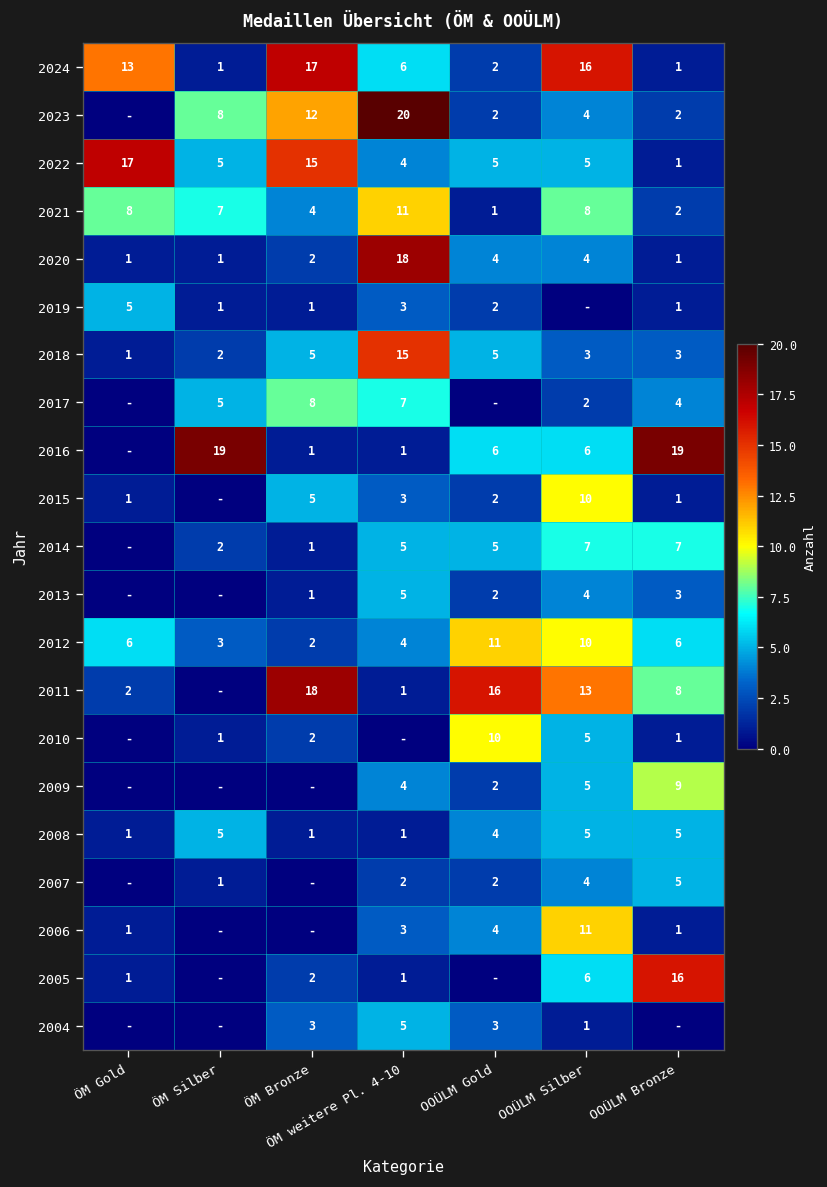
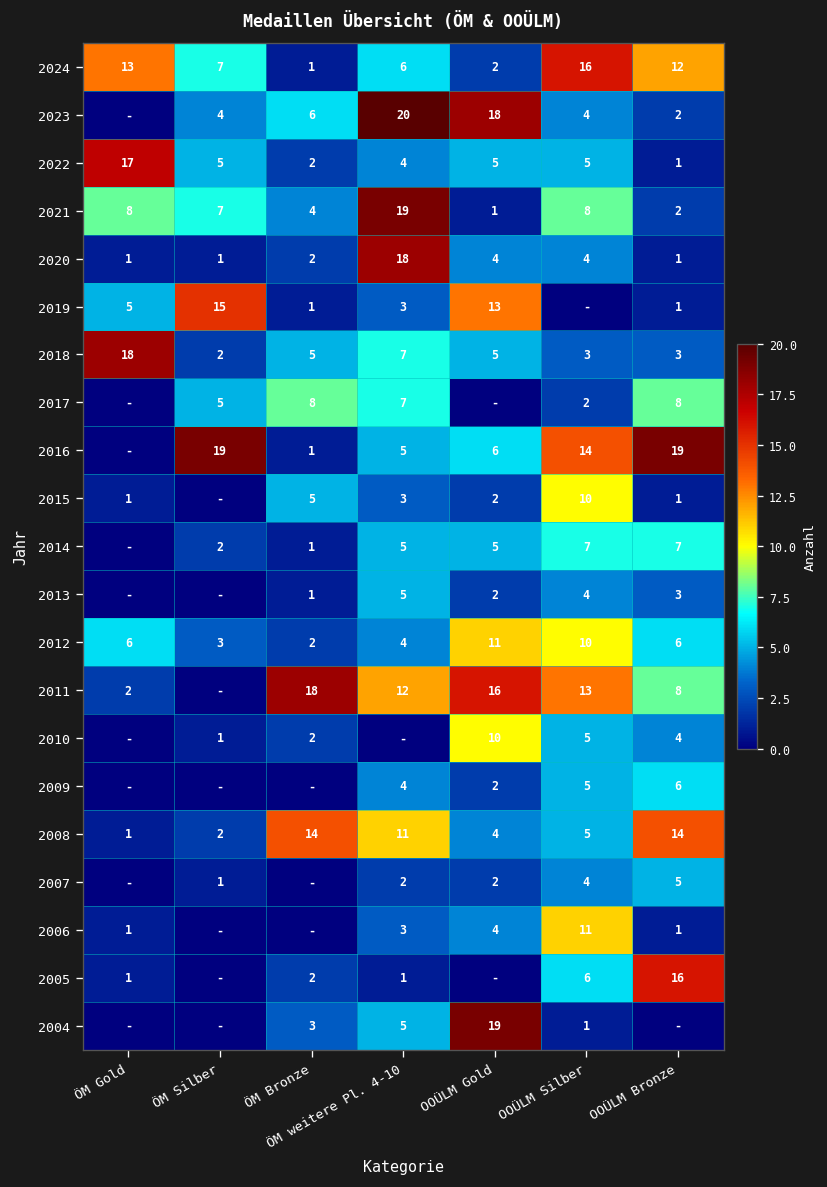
  {
    "2024": {
      "ÖM Gold": 13,
-     "ÖM Silber": 1,
-     "ÖM Bronze": 17,
+     "ÖM Silber": 7,
+     "ÖM Bronze": 1,
      "ÖM weitere Pl. 4-10": 6,
      "OOÜLM Gold": 2,
      "OOÜLM Silber": 16,
-     "OOÜLM Bronze": 1
+     "OOÜLM Bronze": 12
    },
    "2023": {
-     "ÖM Silber": 8,
-     "ÖM Bronze": 12,
+     "ÖM Silber": 4,
+     "ÖM Bronze": 6,
      "ÖM weitere Pl. 4-10": 20,
-     "OOÜLM Gold": 2,
+     "OOÜLM Gold": 18,
      "OOÜLM Silber": 4,
      "OOÜLM Bronze": 2
    },
    "2022": {
      "ÖM Gold": 17,
      "ÖM Silber": 5,
-     "ÖM Bronze": 15,
+     "ÖM Bronze": 2,
      "ÖM weitere Pl. 4-10": 4,
      "OOÜLM Gold": 5,
      "OOÜLM Silber": 5,
      "OOÜLM Bronze": 1
    },
    "2021": {
      "ÖM Gold": 8,
      "ÖM Silber": 7,
      "ÖM Bronze": 4,
-     "ÖM weitere Pl. 4-10": 11,
+     "ÖM weitere Pl. 4-10": 19,
      "OOÜLM Gold": 1,
      "OOÜLM Silber": 8,
      "OOÜLM Bronze": 2
    },
    "2020": {
      "ÖM Gold": 1,
      "ÖM Silber": 1,
      "ÖM Bronze": 2,
      "ÖM weitere Pl. 4-10": 18,
      "OOÜLM Gold": 4,
      "OOÜLM Silber": 4,
      "OOÜLM Bronze": 1
    },
    "2019": {
      "ÖM Gold": 5,
-     "ÖM Silber": 1,
+     "ÖM Silber": 15,
      "ÖM Bronze": 1,
      "ÖM weitere Pl. 4-10": 3,
-     "OOÜLM Gold": 2,
+     "OOÜLM Gold": 13,
      "OOÜLM Bronze": 1
    },
    "2018": {
-     "ÖM Gold": 1,
+     "ÖM Gold": 18,
      "ÖM Silber": 2,
      "ÖM Bronze": 5,
-     "ÖM weitere Pl. 4-10": 15,
+     "ÖM weitere Pl. 4-10": 7,
      "OOÜLM Gold": 5,
      "OOÜLM Silber": 3,
      "OOÜLM Bronze": 3
    },
    "2017": {
      "ÖM Silber": 5,
      "ÖM Bronze": 8,
      "ÖM weitere Pl. 4-10": 7,
      "OOÜLM Silber": 2,
-     "OOÜLM Bronze": 4
+     "OOÜLM Bronze": 8
    },
    "2016": {
      "ÖM Silber": 19,
      "ÖM Bronze": 1,
-     "ÖM weitere Pl. 4-10": 1,
+     "ÖM weitere Pl. 4-10": 5,
      "OOÜLM Gold": 6,
-     "OOÜLM Silber": 6,
+     "OOÜLM Silber": 14,
      "OOÜLM Bronze": 19
    },
    "2015": {
      "ÖM Gold": 1,
      "ÖM Bronze": 5,
      "ÖM weitere Pl. 4-10": 3,
      "OOÜLM Gold": 2,
      "OOÜLM Silber": 10,
      "OOÜLM Bronze": 1
    },
    "2014": {
      "ÖM Silber": 2,
      "ÖM Bronze": 1,
      "ÖM weitere Pl. 4-10": 5,
      "OOÜLM Gold": 5,
      "OOÜLM Silber": 7,
      "OOÜLM Bronze": 7
    },
    "2013": {
      "ÖM Bronze": 1,
      "ÖM weitere Pl. 4-10": 5,
      "OOÜLM Gold": 2,
      "OOÜLM Silber": 4,
      "OOÜLM Bronze": 3
    },
    "2012": {
      "ÖM Gold": 6,
      "ÖM Silber": 3,
      "ÖM Bronze": 2,
      "ÖM weitere Pl. 4-10": 4,
      "OOÜLM Gold": 11,
      "OOÜLM Silber": 10,
      "OOÜLM Bronze": 6
    },
    "2011": {
      "ÖM Gold": 2,
      "ÖM Bronze": 18,
-     "ÖM weitere Pl. 4-10": 1,
+     "ÖM weitere Pl. 4-10": 12,
      "OOÜLM Gold": 16,
      "OOÜLM Silber": 13,
      "OOÜLM Bronze": 8
    },
    "2010": {
      "ÖM Silber": 1,
      "ÖM Bronze": 2,
      "OOÜLM Gold": 10,
      "OOÜLM Silber": 5,
-     "OOÜLM Bronze": 1
+     "OOÜLM Bronze": 4
    },
    "2009": {
      "ÖM weitere Pl. 4-10": 4,
      "OOÜLM Gold": 2,
      "OOÜLM Silber": 5,
-     "OOÜLM Bronze": 9
+     "OOÜLM Bronze": 6
    },
    "2008": {
      "ÖM Gold": 1,
-     "ÖM Silber": 5,
-     "ÖM Bronze": 1,
-     "ÖM weitere Pl. 4-10": 1,
+     "ÖM Silber": 2,
+     "ÖM Bronze": 14,
+     "ÖM weitere Pl. 4-10": 11,
      "OOÜLM Gold": 4,
      "OOÜLM Silber": 5,
-     "OOÜLM Bronze": 5
+     "OOÜLM Bronze": 14
    },
    "2007": {
      "ÖM Silber": 1,
      "ÖM weitere Pl. 4-10": 2,
      "OOÜLM Gold": 2,
      "OOÜLM Silber": 4,
      "OOÜLM Bronze": 5
    },
    "2006": {
      "ÖM Gold": 1,
      "ÖM weitere Pl. 4-10": 3,
      "OOÜLM Gold": 4,
      "OOÜLM Silber": 11,
      "OOÜLM Bronze": 1
    },
    "2005": {
      "ÖM Gold": 1,
      "ÖM Bronze": 2,
      "ÖM weitere Pl. 4-10": 1,
      "OOÜLM Silber": 6,
      "OOÜLM Bronze": 16
    },
    "2004": {
      "ÖM Bronze": 3,
      "ÖM weitere Pl. 4-10": 5,
-     "OOÜLM Gold": 3,
+     "OOÜLM Gold": 19,
      "OOÜLM Silber": 1
    }
  }
